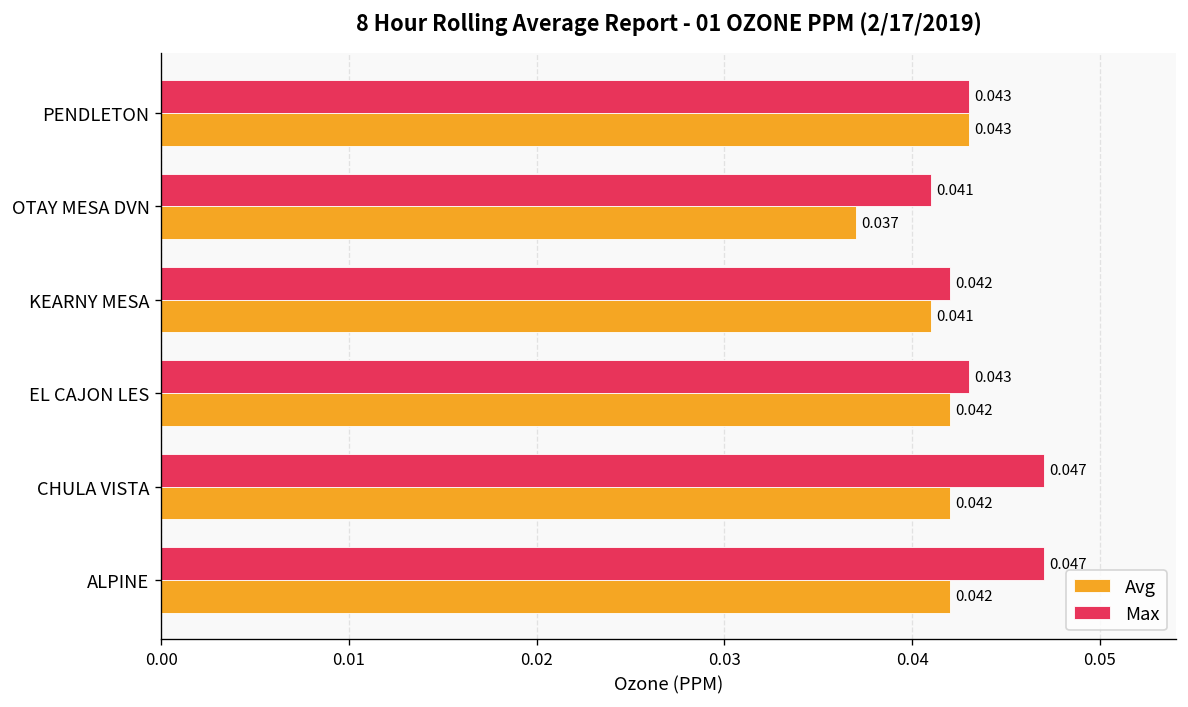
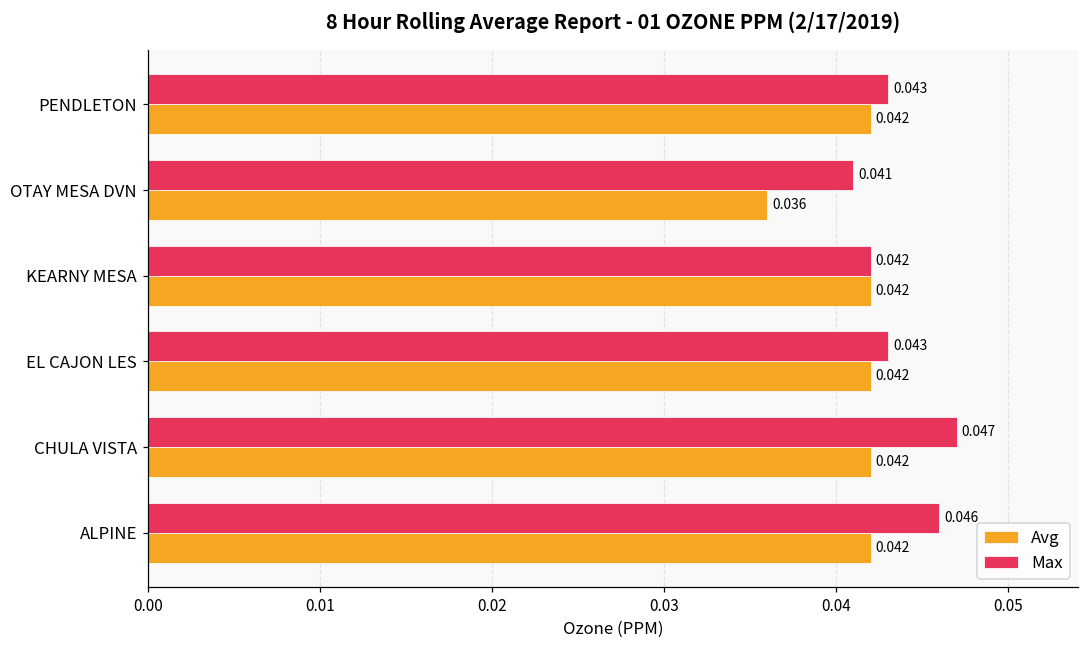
  {
    "Avg": {
-     "PENDLETON": 0.043,
-     "OTAY MESA DVN": 0.037,
-     "KEARNY MESA": 0.041,
+     "PENDLETON": 0.042,
+     "OTAY MESA DVN": 0.036,
+     "KEARNY MESA": 0.042,
      "EL CAJON LES": 0.042,
      "CHULA VISTA": 0.042,
      "ALPINE": 0.042
    },
    "Max": {
-     "ALPINE": 0.047
+     "ALPINE": 0.046
    }
  }
